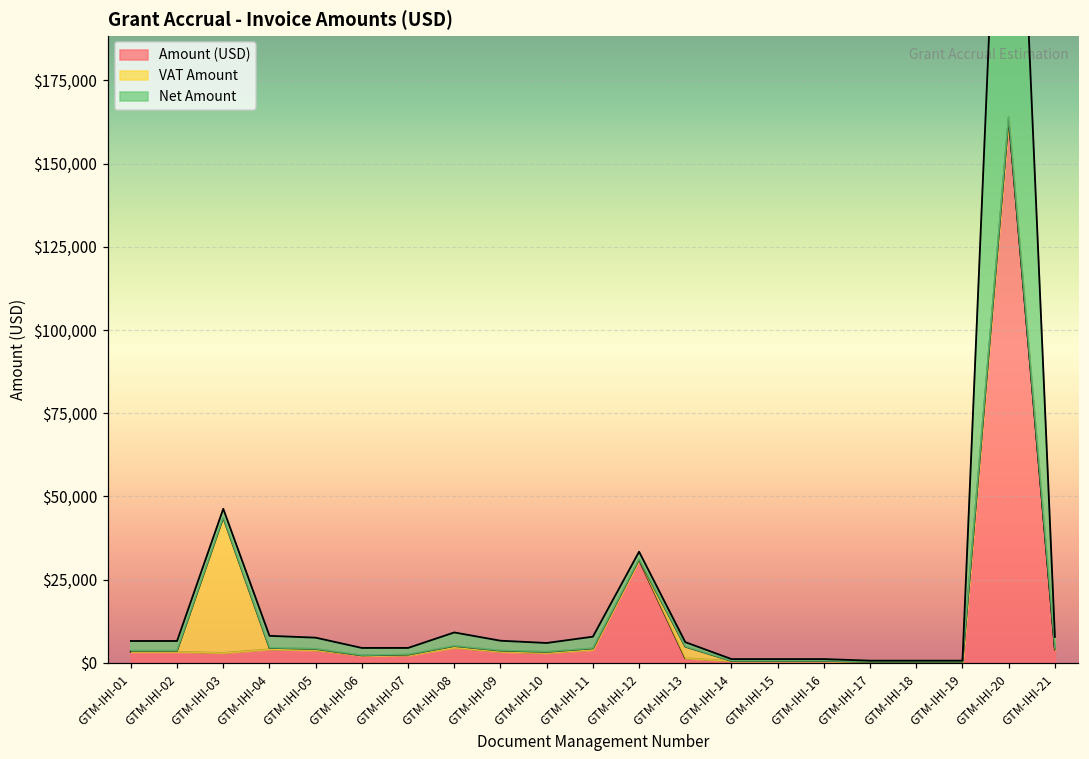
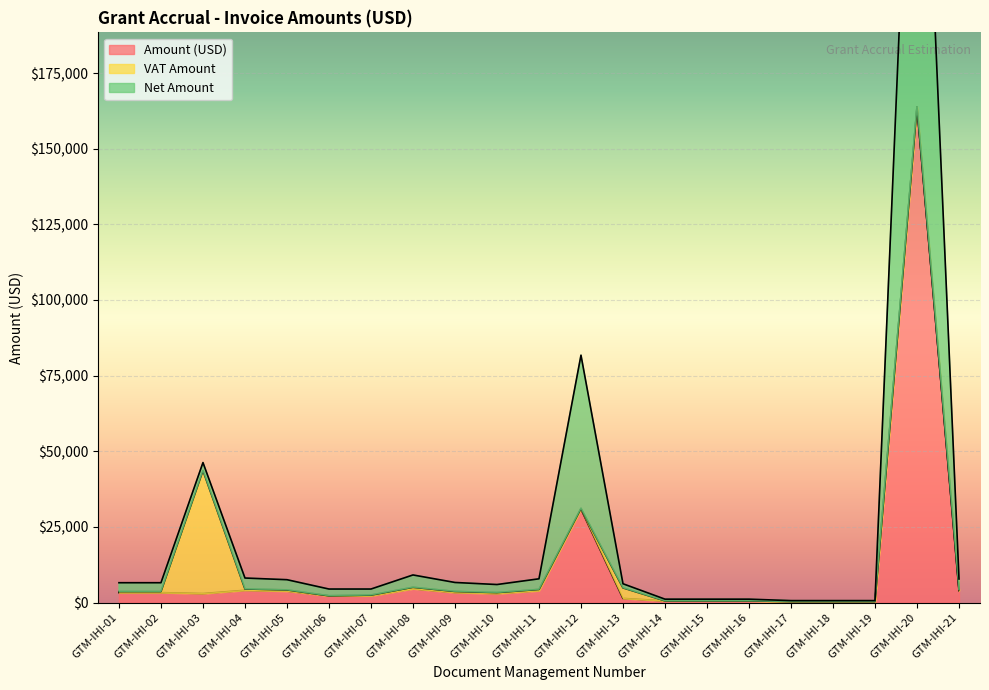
  {
    "Amount (USD)": {
      "GTM-IHI-03": "$3,000",
      "GTM-IHI-13": "$1,000"
    },
    "VAT Amount": {
      "GTM-IHI-03": "$41,000",
      "GTM-IHI-13": "$3,000"
    },
    "Net Amount": {
      "GTM-IHI-01": "$3,000",
      "GTM-IHI-02": "$3,000",
      "GTM-IHI-03": "$3,000",
      "GTM-IHI-04": "$4,000",
      "GTM-IHI-05": "$3,000",
      "GTM-IHI-06": "$2,000",
      "GTM-IHI-07": "$2,000",
      "GTM-IHI-08": "$4,000",
      "GTM-IHI-09": "$3,000",
      "GTM-IHI-10": "$3,000",
      "GTM-IHI-11": "$4,000",
-     "GTM-IHI-12": "$2,000",
+     "GTM-IHI-12": "$51,000",
      "GTM-IHI-13": "$1,000",
      "GTM-IHI-21": "$3,000"
    }
  }
